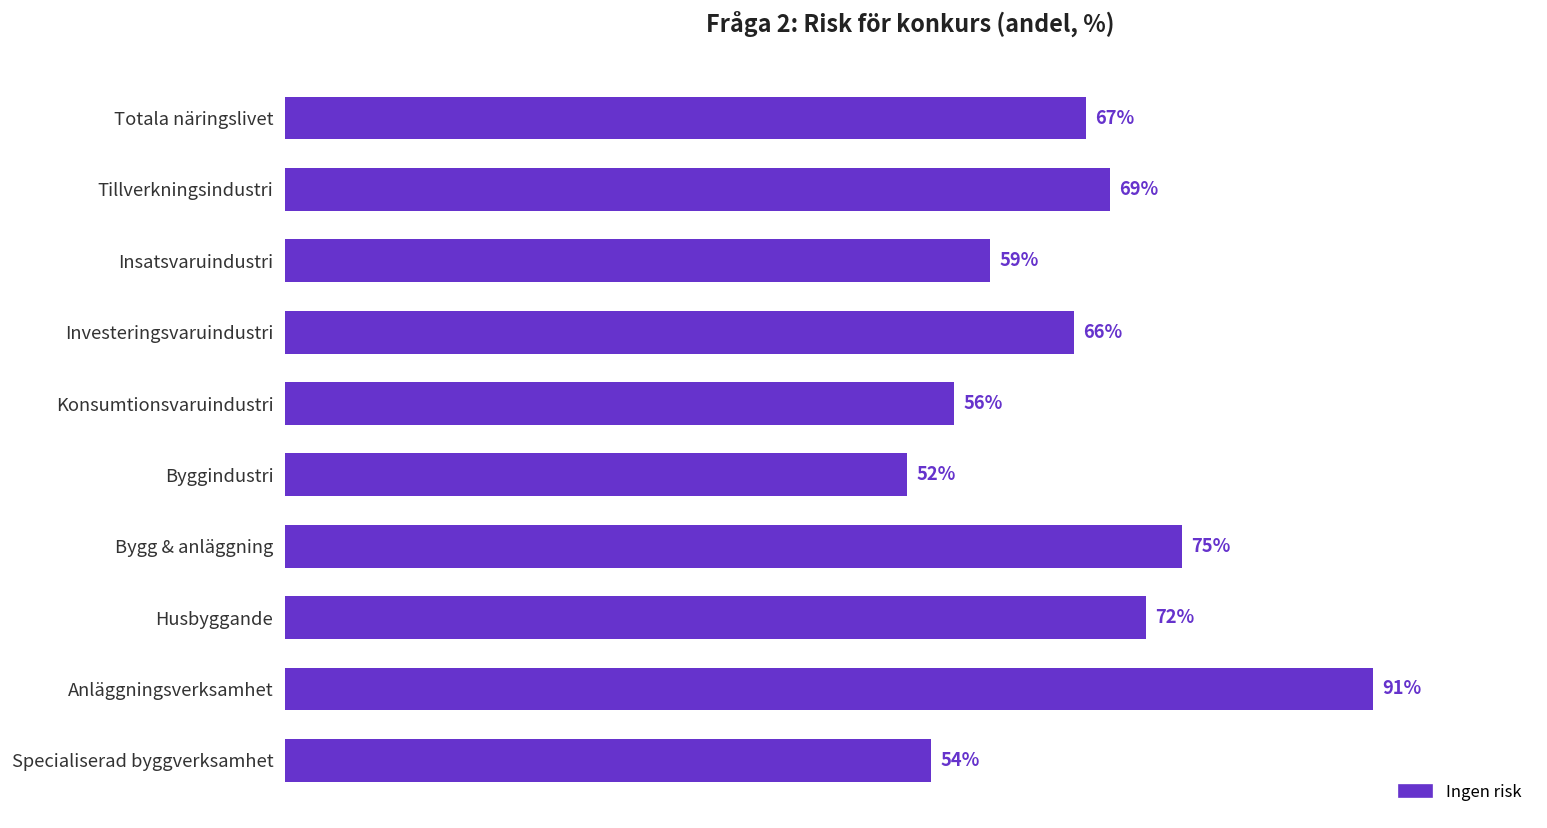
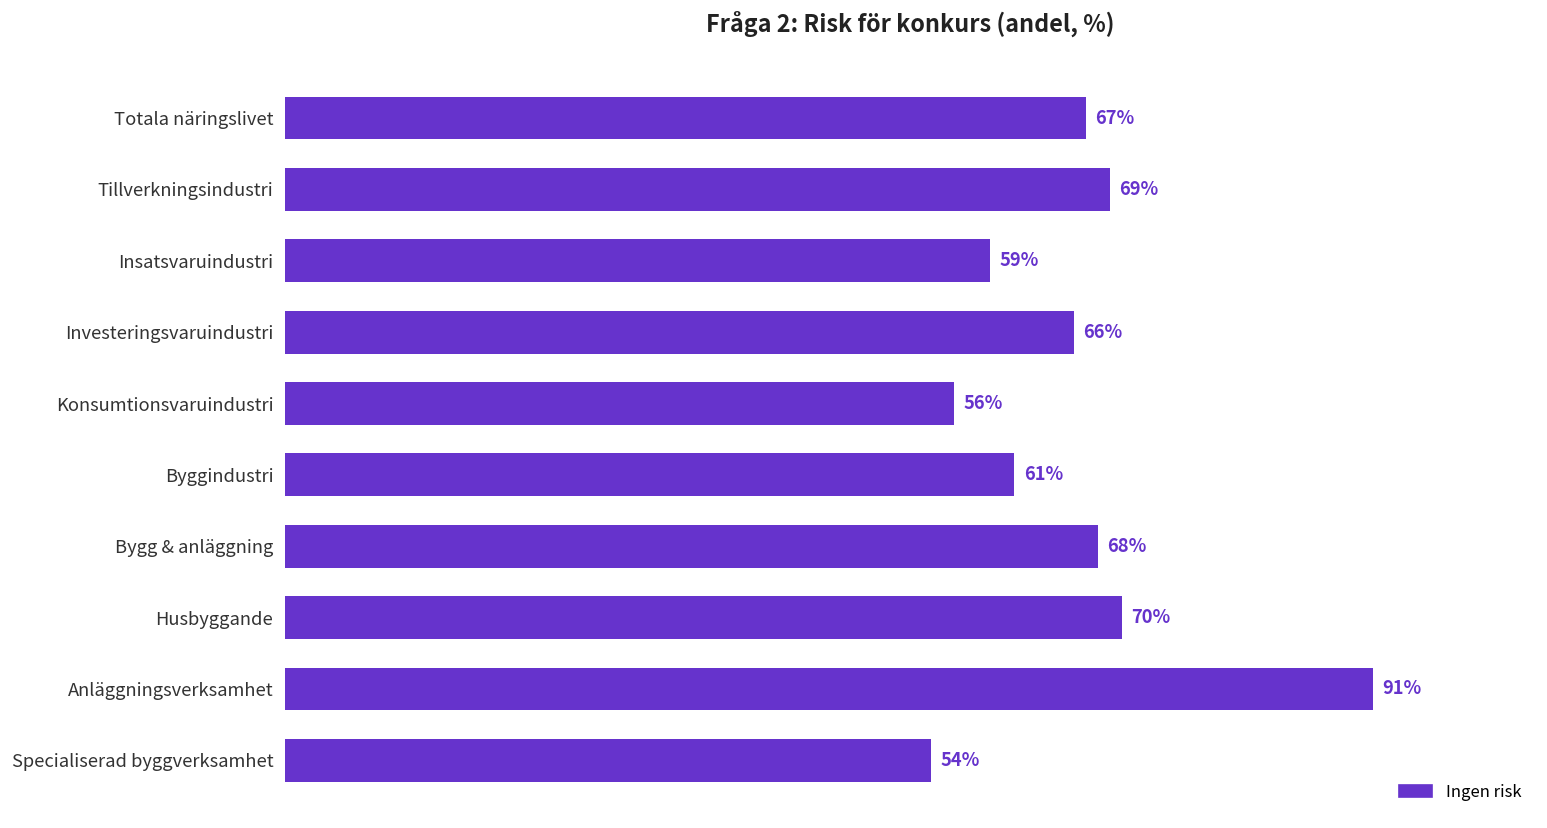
  {
    "Totala näringslivet": "67%",
    "Tillverkningsindustri": "69%",
    "Insatsvaruindustri": "59%",
    "Investeringsvaruindustri": "66%",
    "Konsumtionsvaruindustri": "56%",
-   "Byggindustri": "52%",
-   "Bygg & anläggning": "75%",
-   "Husbyggande": "72%",
+   "Byggindustri": "61%",
+   "Bygg & anläggning": "68%",
+   "Husbyggande": "70%",
    "Anläggningsverksamhet": "91%",
    "Specialiserad byggverksamhet": "54%"
  }
